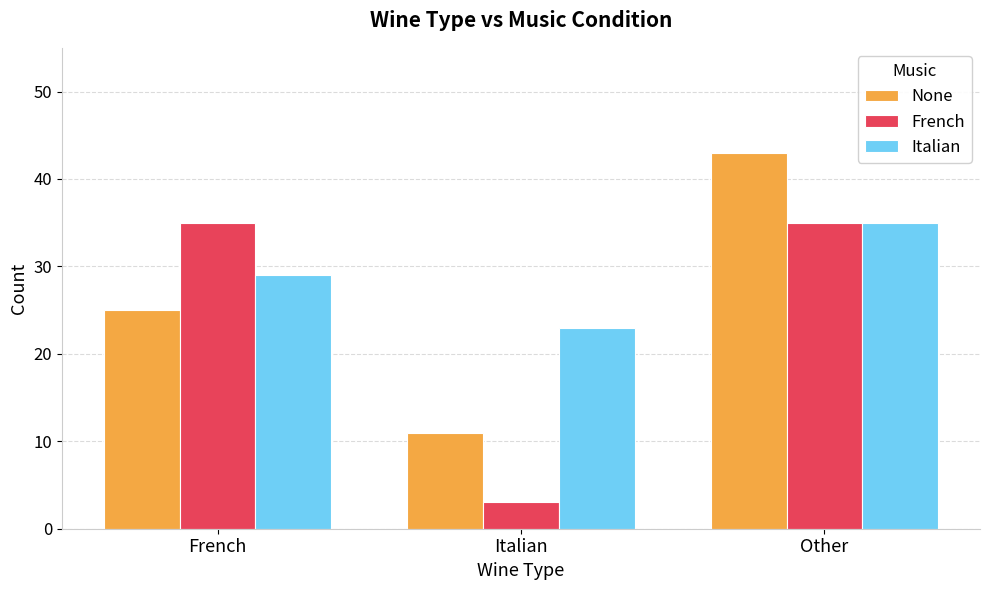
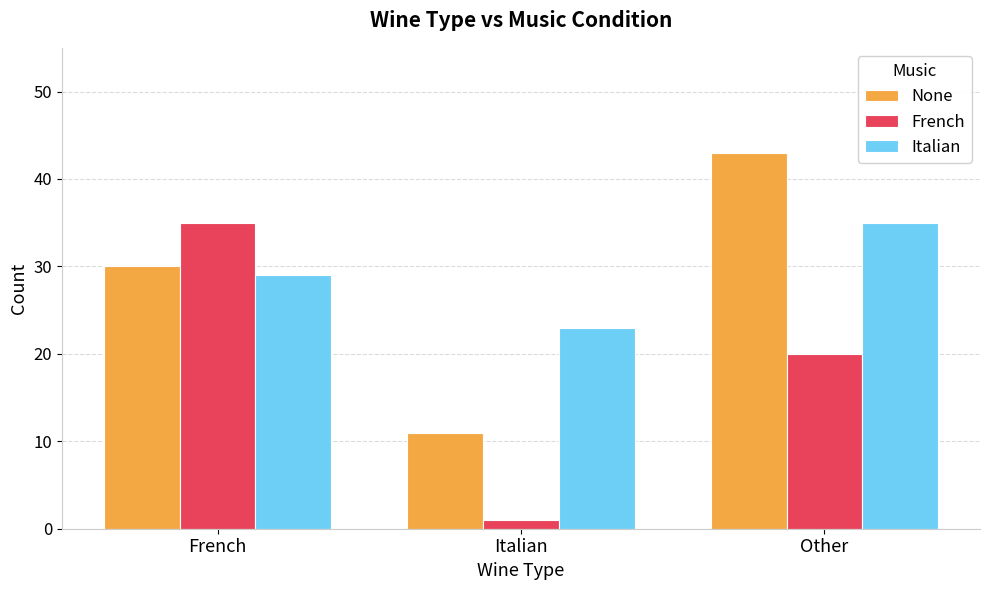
  {
    "None": {
-     "French": 25,
+     "French": 30,
      "Italian": 11,
      "Other": 43
    },
    "French": {
      "French": 35,
-     "Italian": 3,
-     "Other": 35
+     "Italian": 1,
+     "Other": 20
    },
    "Italian": {
      "French": 29,
      "Italian": 23,
      "Other": 35
    }
  }
